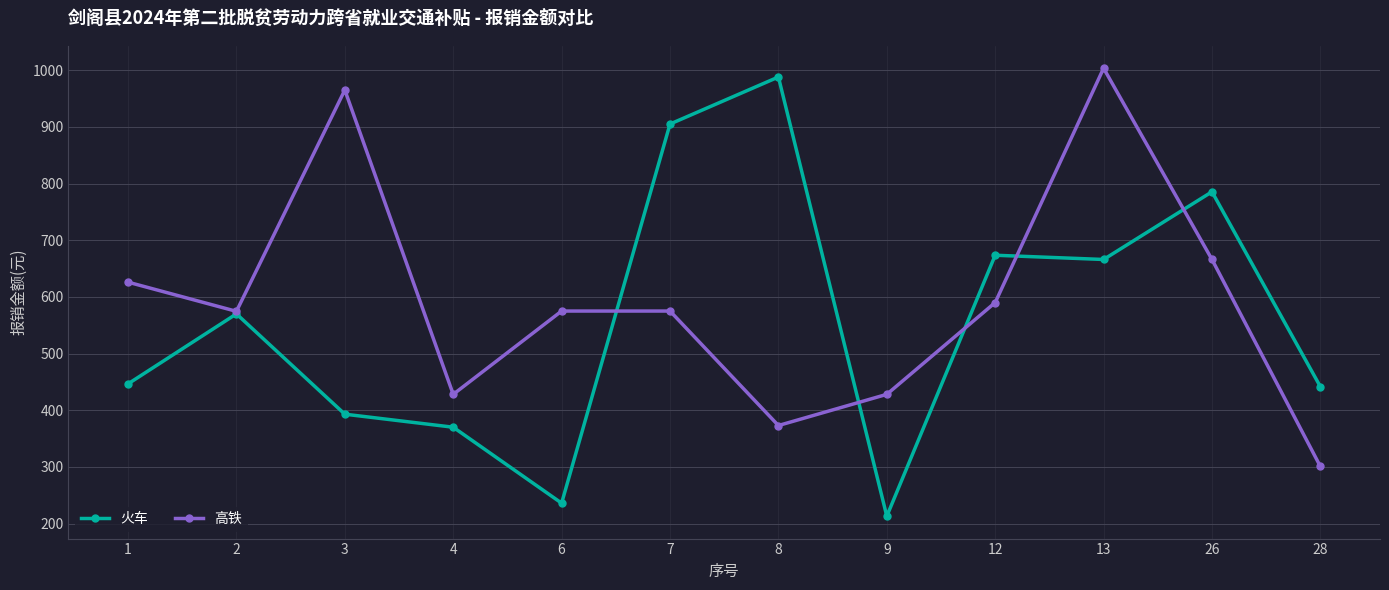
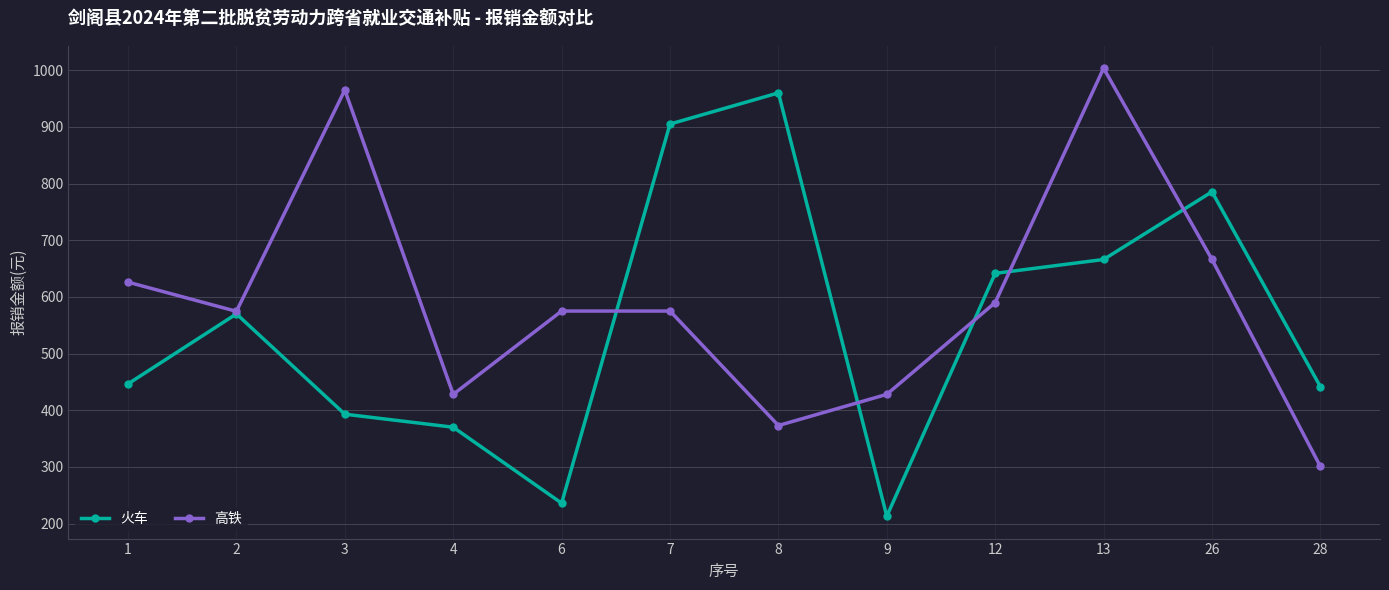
  {
    "火车": {
      "1": 450,
      "2": 570,
      "3": 390,
      "4": 370,
      "6": 240,
      "7": 910,
-     "8": 990,
+     "8": 960,
      "9": 210,
-     "12": 670,
+     "12": 640,
      "13": 670,
      "26": 790,
      "28": 440
    },
    "高铁": {
      "1": 630,
      "2": 570,
      "3": 970,
      "4": 430,
      "6": 580,
      "7": 580,
      "8": 370,
      "9": 430,
      "12": 590,
      "13": 1000,
      "26": 670,
      "28": 300
    }
  }
